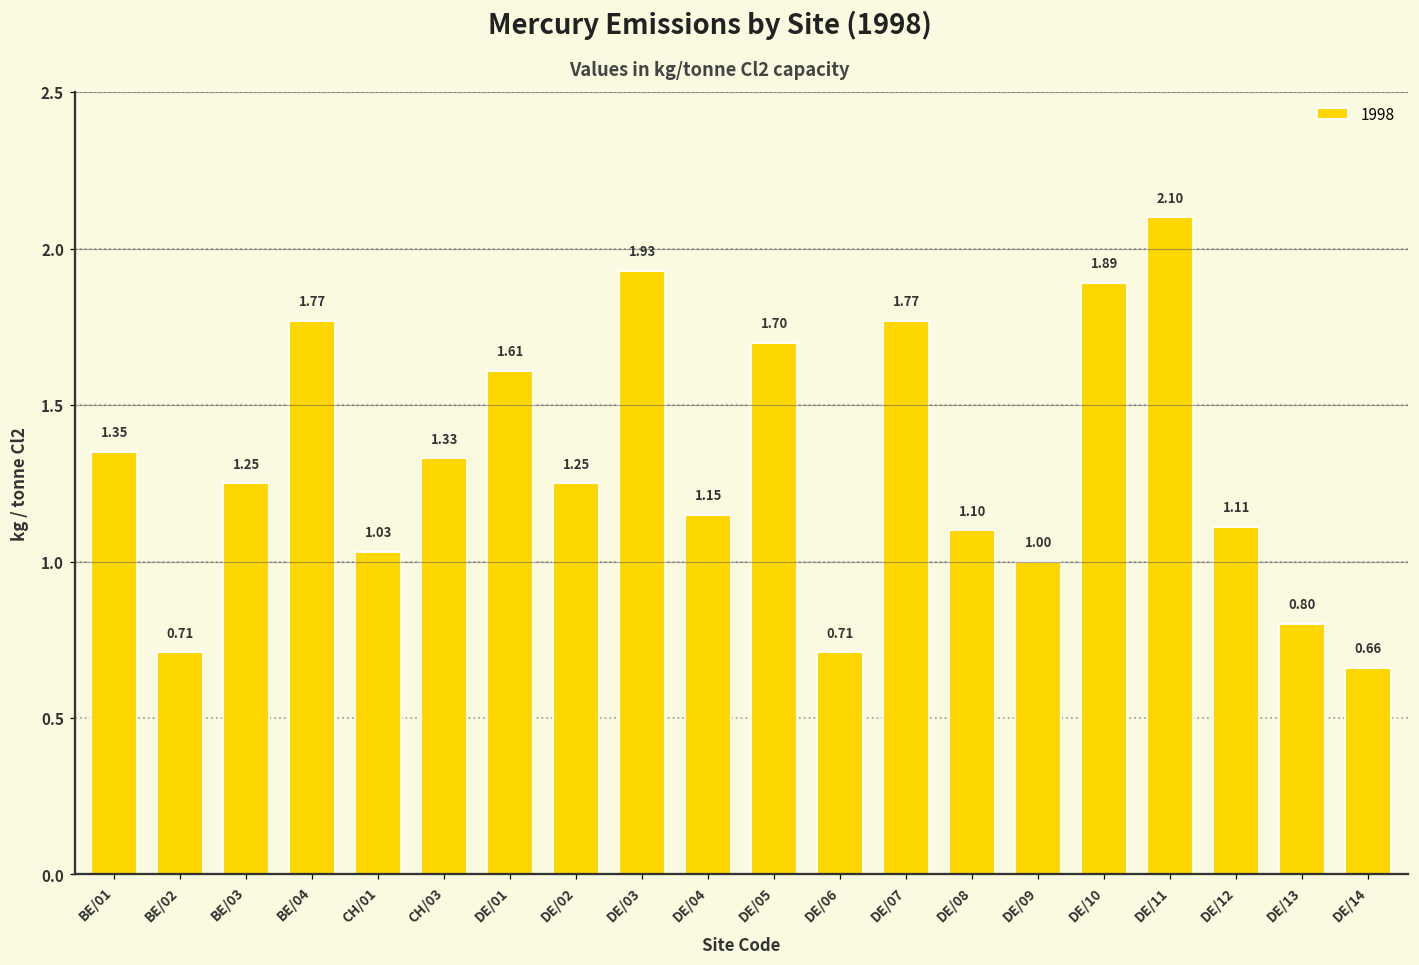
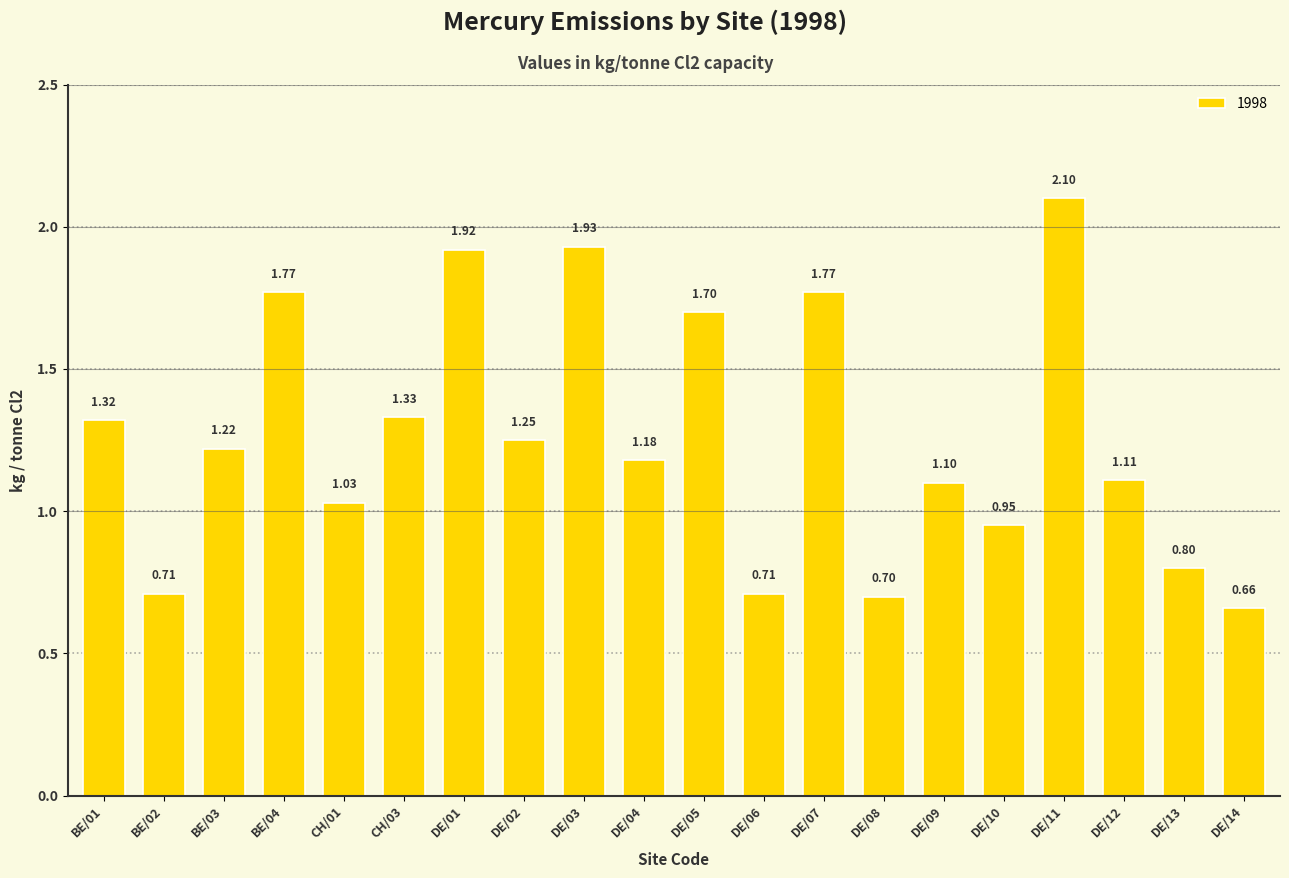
  {
-   "BE/01": 1.35,
+   "BE/01": 1.32,
    "BE/02": 0.71,
-   "BE/03": 1.25,
+   "BE/03": 1.22,
    "BE/04": 1.77,
    "CH/01": 1.03,
    "CH/03": 1.33,
-   "DE/01": 1.61,
+   "DE/01": 1.92,
    "DE/02": 1.25,
    "DE/03": 1.93,
-   "DE/04": 1.15,
+   "DE/04": 1.18,
    "DE/05": 1.70,
    "DE/06": 0.71,
    "DE/07": 1.77,
-   "DE/08": 1.10,
-   "DE/09": 1.00,
-   "DE/10": 1.89,
+   "DE/08": 0.70,
+   "DE/09": 1.10,
+   "DE/10": 0.95,
    "DE/11": 2.10,
    "DE/12": 1.11,
    "DE/13": 0.80,
    "DE/14": 0.66
  }
